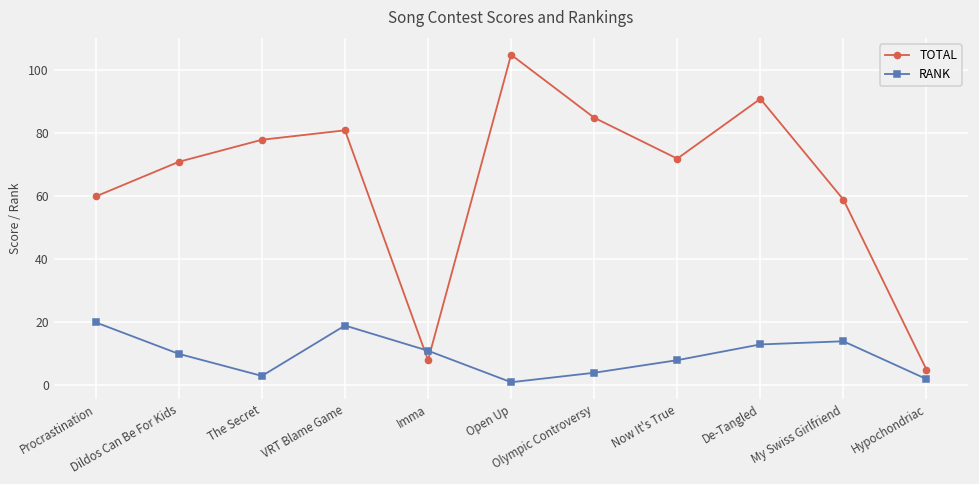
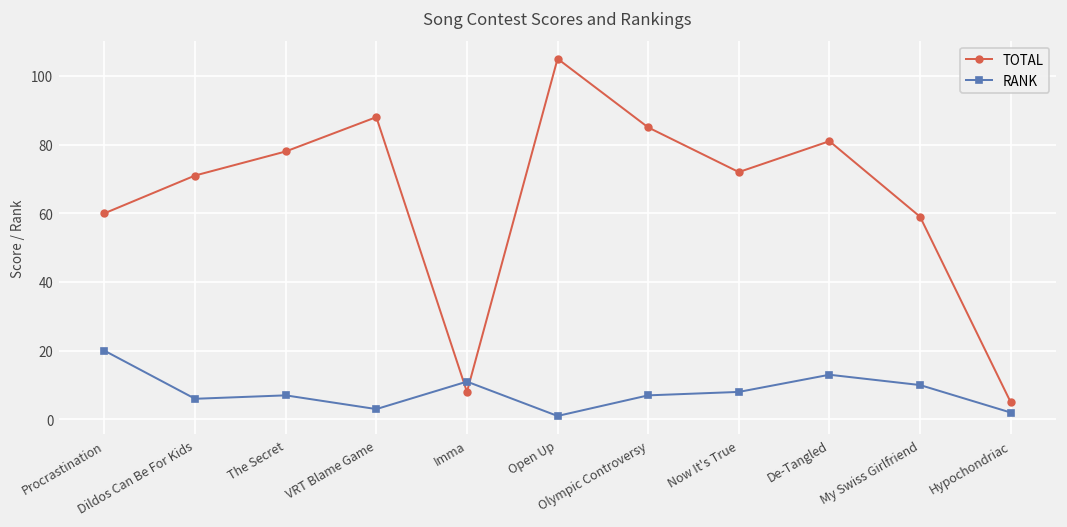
  {
    "TOTAL": {
      "Procrastination": 60,
      "Dildos Can Be For Kids": 71,
      "The Secret": 78,
-     "VRT Blame Game": 81,
+     "VRT Blame Game": 88,
      "Imma": 8,
      "Open Up": 105,
      "Olympic Controversy": 85,
      "Now It's True": 72,
-     "De-Tangled": 91,
+     "De-Tangled": 81,
      "My Swiss Girlfriend": 59,
      "Hypochondriac": 5
    },
    "RANK": {
      "Procrastination": 20,
-     "Dildos Can Be For Kids": 10,
-     "The Secret": 3,
-     "VRT Blame Game": 19,
+     "Dildos Can Be For Kids": 6,
+     "The Secret": 7,
+     "VRT Blame Game": 3,
      "Imma": 11,
      "Open Up": 1,
-     "Olympic Controversy": 4,
+     "Olympic Controversy": 7,
      "Now It's True": 8,
      "De-Tangled": 13,
-     "My Swiss Girlfriend": 14,
+     "My Swiss Girlfriend": 10,
      "Hypochondriac": 2
    }
  }
